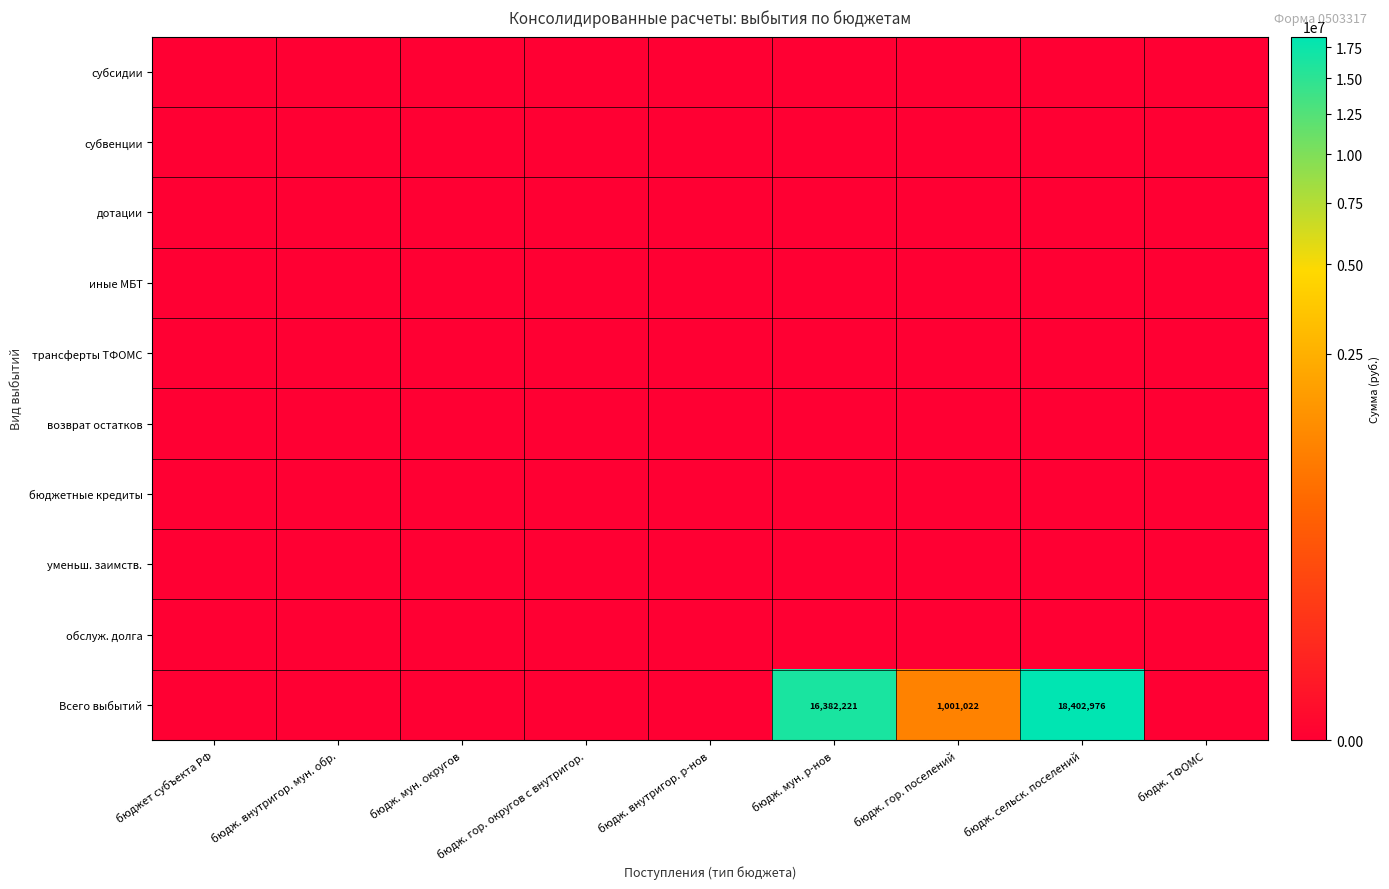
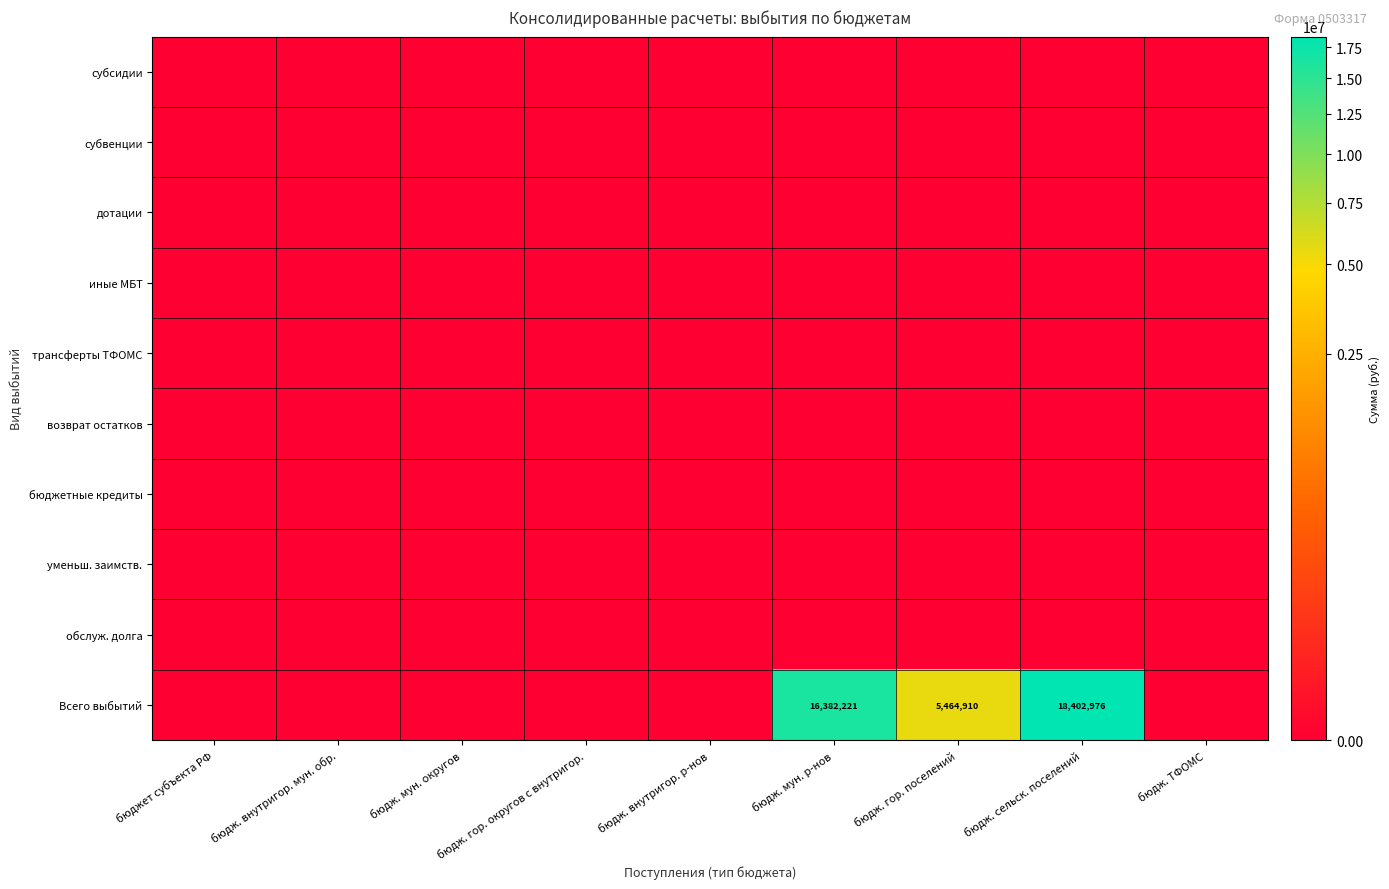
  {
    "Всего выбытий": {
      "бюдж. мун. р-нов": "16,382,221",
-     "бюдж. гор. поселений": "1,001,022",
+     "бюдж. гор. поселений": "5,464,910",
      "бюдж. сельск. поселений": "18,402,976"
    }
  }
